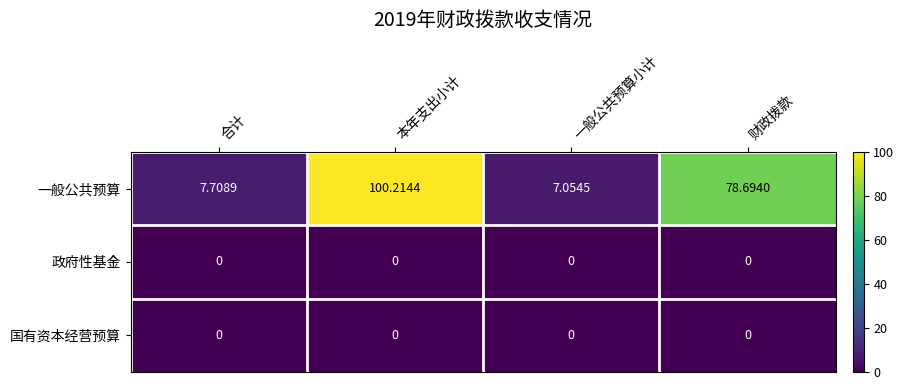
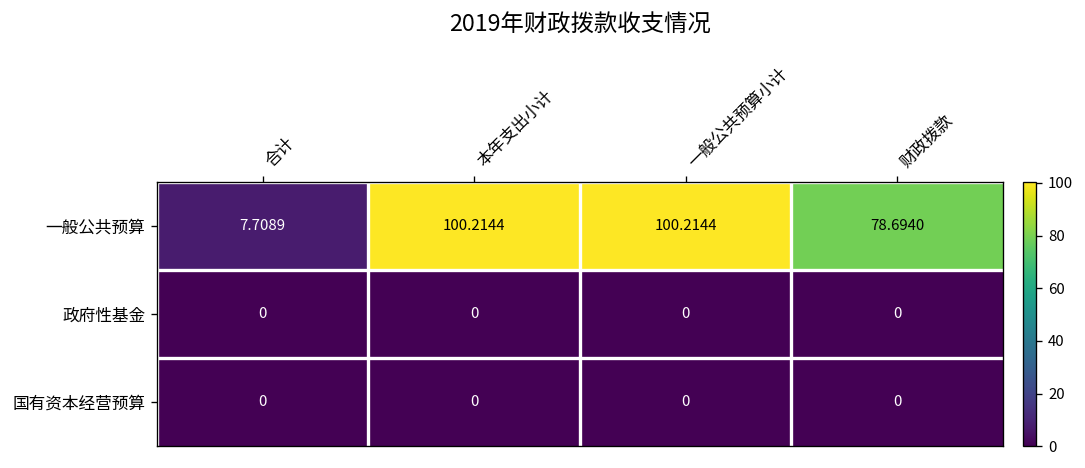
  {
    "一般公共预算": {
      "合计": 7.7089,
      "本年支出小计": 100.2144,
-     "一般公共预算小计": 7.0545,
+     "一般公共预算小计": 100.2144,
      "财政拨款": 78.6940
    },
    "政府性基金": {
      "合计": 0,
      "本年支出小计": 0,
      "一般公共预算小计": 0,
      "财政拨款": 0
    },
    "国有资本经营预算": {
      "合计": 0,
      "本年支出小计": 0,
      "一般公共预算小计": 0,
      "财政拨款": 0
    }
  }
